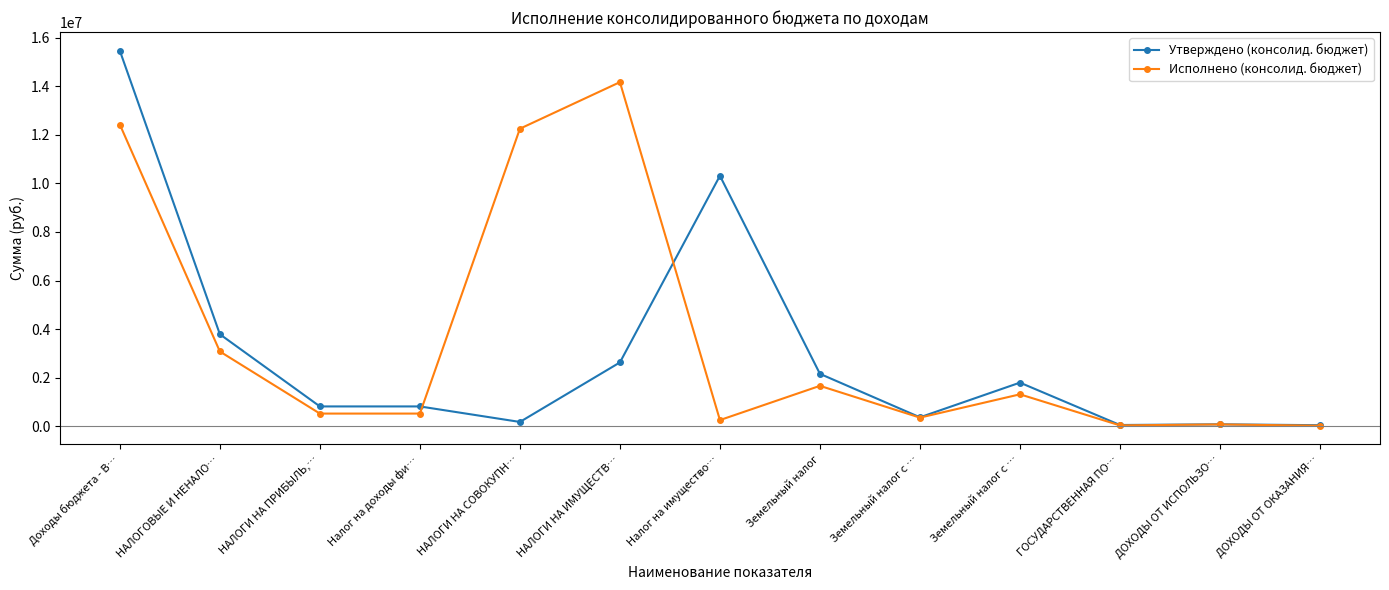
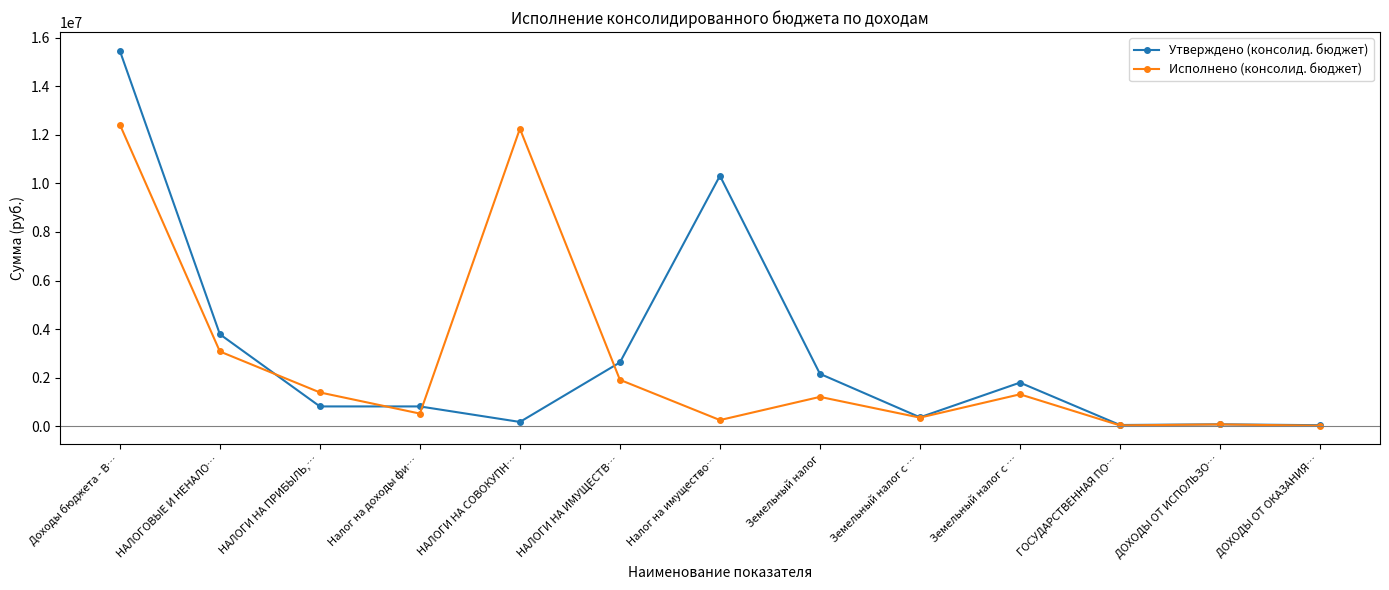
  {
    "Утверждено (консолид. бюджет)": {
      "Доходы бюджета - В…": 15500000,
      "НАЛОГОВЫЕ И НЕНАЛО…": 3800000,
      "НАЛОГИ НА ПРИБЫЛЬ,…": 800000,
      "Налог на доходы фи…": 800000,
      "НАЛОГИ НА СОВОКУПН…": 200000,
      "НАЛОГИ НА ИМУЩЕСТВ…": 2600000,
      "Налог на имущество…": 10300000,
      "Земельный налог": 2200000
    },
    "Исполнено (консолид. бюджет)": {
      "Доходы бюджета - В…": 12400000,
      "НАЛОГОВЫЕ И НЕНАЛО…": 3100000,
-     "НАЛОГИ НА ПРИБЫЛЬ,…": 500000,
+     "НАЛОГИ НА ПРИБЫЛЬ,…": 1400000,
      "Налог на доходы фи…": 500000,
      "НАЛОГИ НА СОВОКУПН…": 12300000,
-     "НАЛОГИ НА ИМУЩЕСТВ…": 14200000,
+     "НАЛОГИ НА ИМУЩЕСТВ…": 1900000,
      "Налог на имущество…": 200000,
-     "Земельный налог": 1700000
+     "Земельный налог": 1200000
    }
  }
